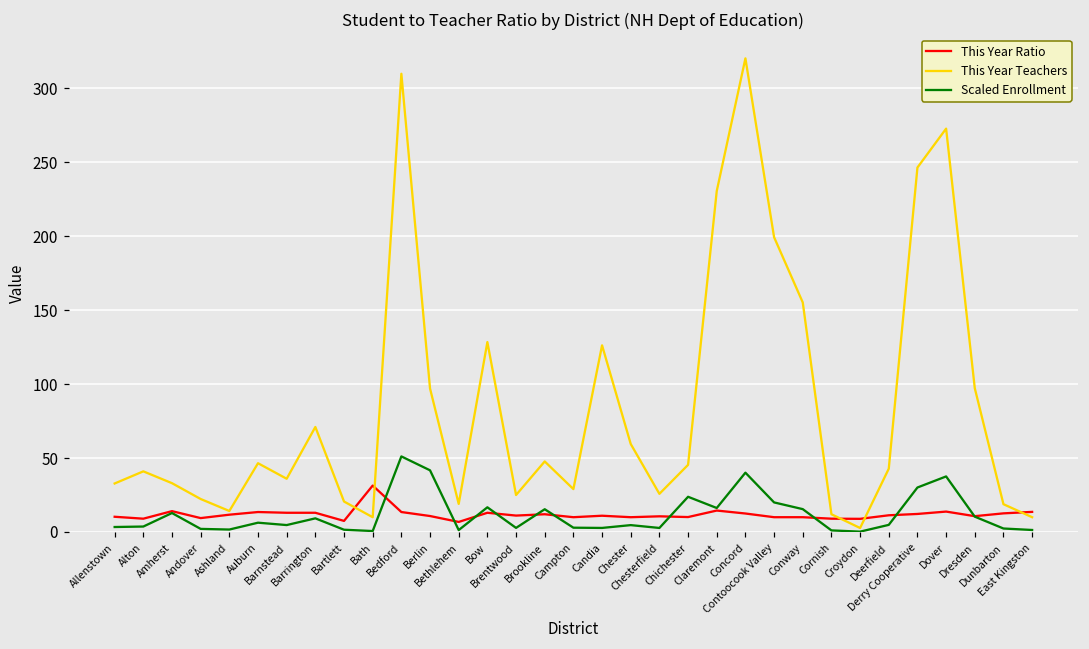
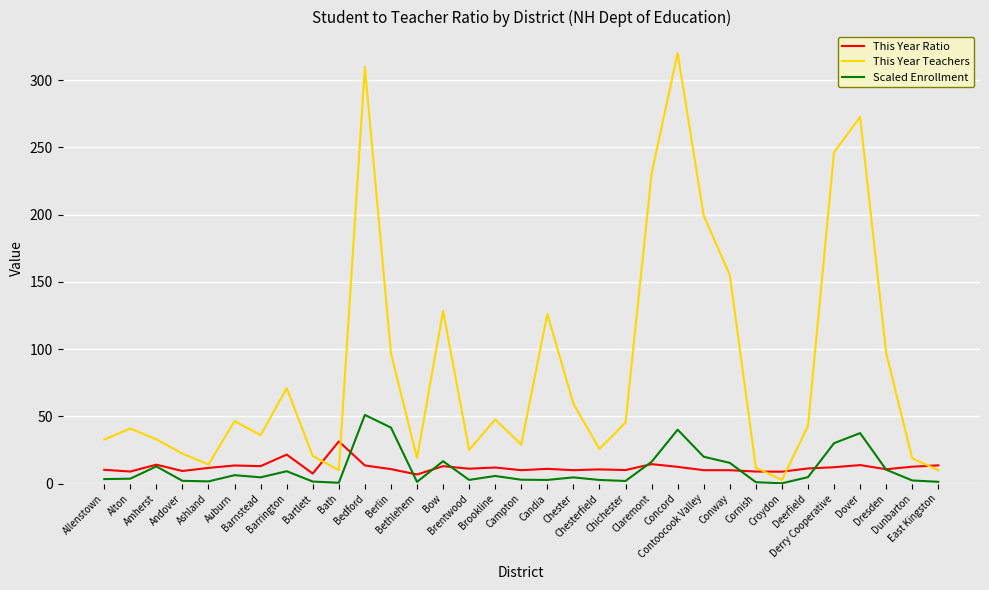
  {
    "This Year Ratio": {
      "Allenstown": 10,
      "Alton": 9,
      "Andover": 9,
      "Ashland": 12,
      "Auburn": 14,
      "Barnstead": 13,
-     "Barrington": 13,
+     "Barrington": 22,
      "Bartlett": 8,
      "Bath": 31,
      "Bedford": 14,
      "Berlin": 11,
      "Bethlehem": 7,
      "Bow": 13,
      "Brentwood": 11,
      "Brookline": 12,
      "Campton": 10,
      "Candia": 11,
      "Chester": 10,
      "Chesterfield": 11,
      "Chichester": 10,
      "Concord": 13,
      "Contoocook Valley": 10,
      "Conway": 10,
      "Cornish": 9,
      "Croydon": 9,
      "Deerfield": 11,
      "Derry Cooperative": 12,
      "Dover": 14,
      "Dunbarton": 13,
      "East Kingston": 14
    },
    "This Year Teachers": {
      "Allenstown": 33,
      "Alton": 41,
      "Amherst": 33,
      "Andover": 22,
      "Ashland": 14,
      "Auburn": 47,
      "Barnstead": 36,
      "Barrington": 71,
      "Bartlett": 21,
      "Bath": 10,
      "Bedford": 310,
      "Berlin": 97,
      "Bethlehem": 19,
      "Bow": 128,
      "Brentwood": 25,
      "Brookline": 48,
      "Campton": 29,
      "Candia": 126,
      "Chester": 60,
      "Chesterfield": 26,
      "Chichester": 45,
      "Claremont": 231,
      "Concord": 320,
      "Contoocook Valley": 199,
      "Conway": 155,
      "Cornish": 12,
      "Croydon": 3,
      "Deerfield": 43,
      "Derry Cooperative": 246,
      "Dover": 273,
      "Dresden": 97,
      "Dunbarton": 19,
      "East Kingston": 10
    },
    "Scaled Enrollment": {
      "Allenstown": 3,
      "Alton": 4,
      "Andover": 2,
      "Ashland": 2,
      "Auburn": 6,
      "Barnstead": 5,
      "Barrington": 9,
      "Bartlett": 2,
      "Bath": 1,
      "Bedford": 51,
      "Berlin": 42,
      "Bethlehem": 1,
      "Bow": 17,
      "Brentwood": 3,
-     "Brookline": 15,
+     "Brookline": 6,
      "Campton": 3,
      "Candia": 3,
      "Chester": 5,
      "Chesterfield": 3,
-     "Chichester": 24,
+     "Chichester": 2,
      "Concord": 40,
      "Contoocook Valley": 20,
      "Conway": 15,
      "Cornish": 1,
      "Croydon": 0,
      "Deerfield": 5,
      "Derry Cooperative": 30,
      "Dover": 38,
      "Dunbarton": 2,
      "East Kingston": 1
    }
  }
